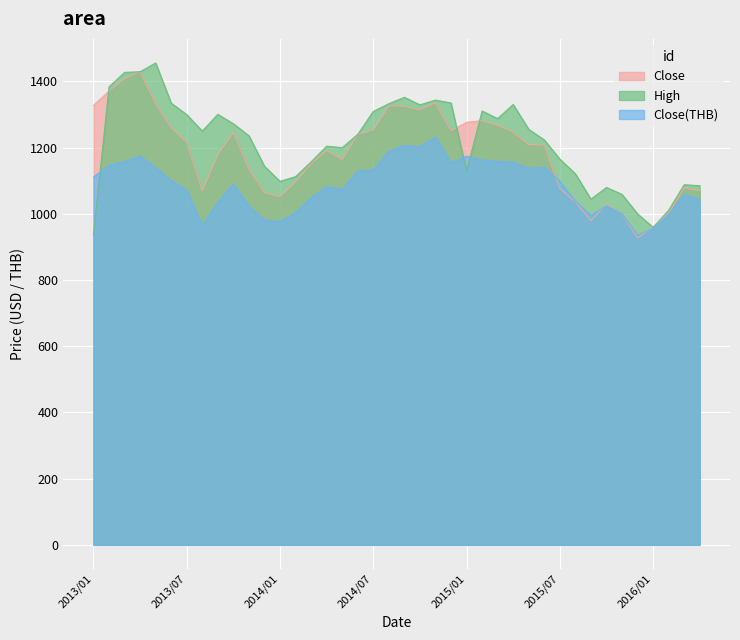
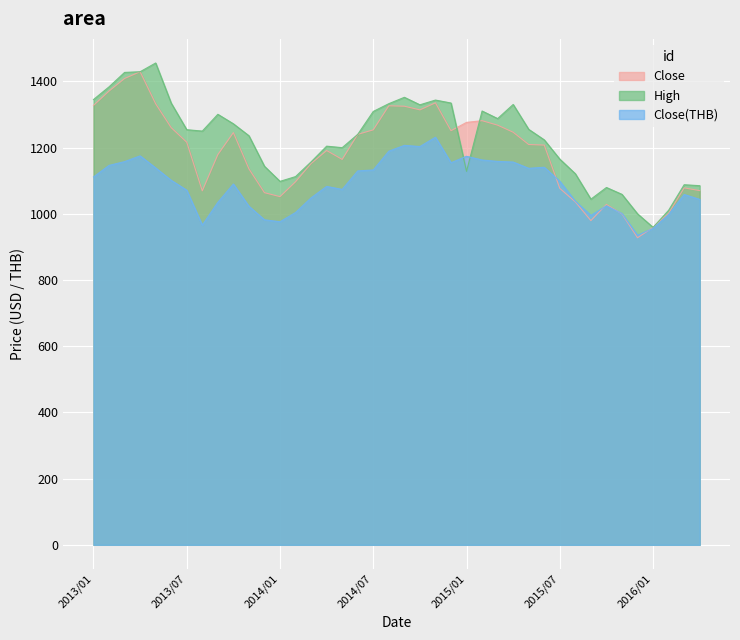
  {
    "Close": {
      "2013/01": 1330,
      "2013/07": 1220,
      "2014/01": 1050,
      "2014/07": 1250,
      "2015/01": 1280,
      "2015/07": 1080
    },
    "High": {
-     "2013/01": 940,
-     "2013/07": 1300,
+     "2013/01": 1350,
+     "2013/07": 1250,
      "2014/01": 1100,
      "2014/07": 1310,
      "2015/01": 1130,
      "2015/07": 1170
    },
    "Close(THB)": {
      "2013/01": 1110,
      "2013/07": 1070,
      "2014/01": 980,
      "2014/07": 1130,
      "2015/01": 1170,
      "2015/07": 1100
    }
  }
